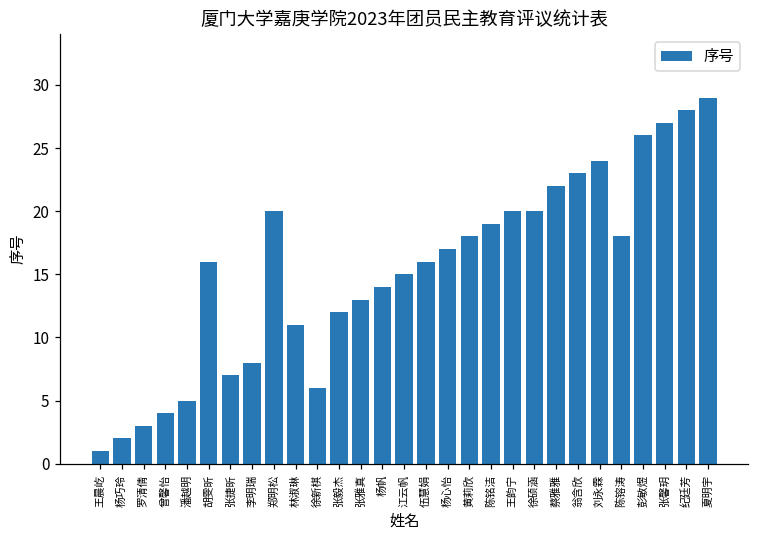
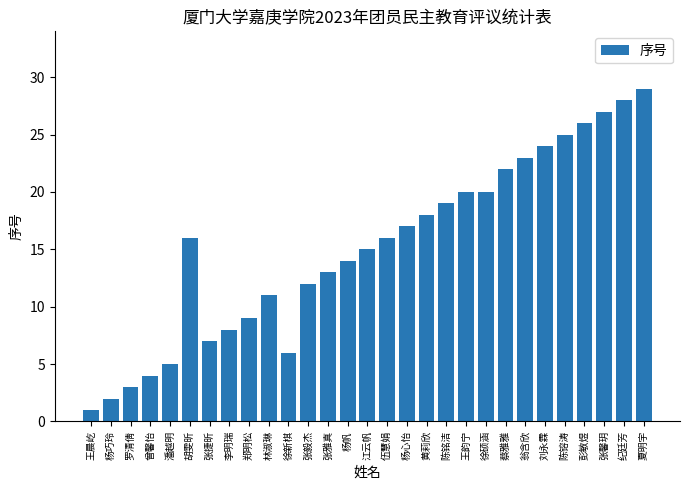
  {
    "王晨屹": 1,
    "杨巧玲": 2,
    "罗清倩": 3,
    "曾馨怡": 4,
    "潘越明": 5,
    "胡雯昕": 16,
    "张捷昕": 7,
    "李明瑞": 8,
-   "郑明松": 20,
+   "郑明松": 9,
    "林淑琳": 11,
    "徐新棋": 6,
    "张毅杰": 12,
    "张雅真": 13,
    "杨帆": 14,
    "江云帆": 15,
    "伍慧娟": 16,
    "杨心怡": 17,
    "黄莉欣": 18,
    "陈铭洁": 19,
    "王韵宁": 20,
    "徐硕涵": 20,
    "蔡雅雅": 22,
    "翁含欣": 23,
    "刘永霖": 24,
-   "陈镕涛": 18,
+   "陈镕涛": 25,
    "彭敏煜": 26,
    "张馨玥": 27,
    "纪廷芳": 28,
    "夏明宇": 29
  }
